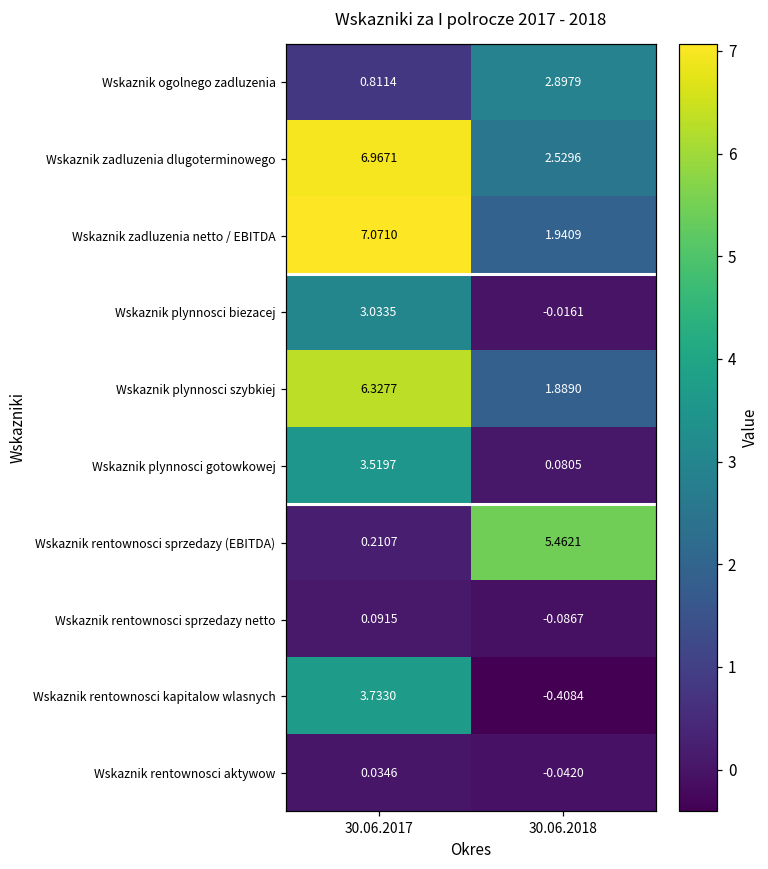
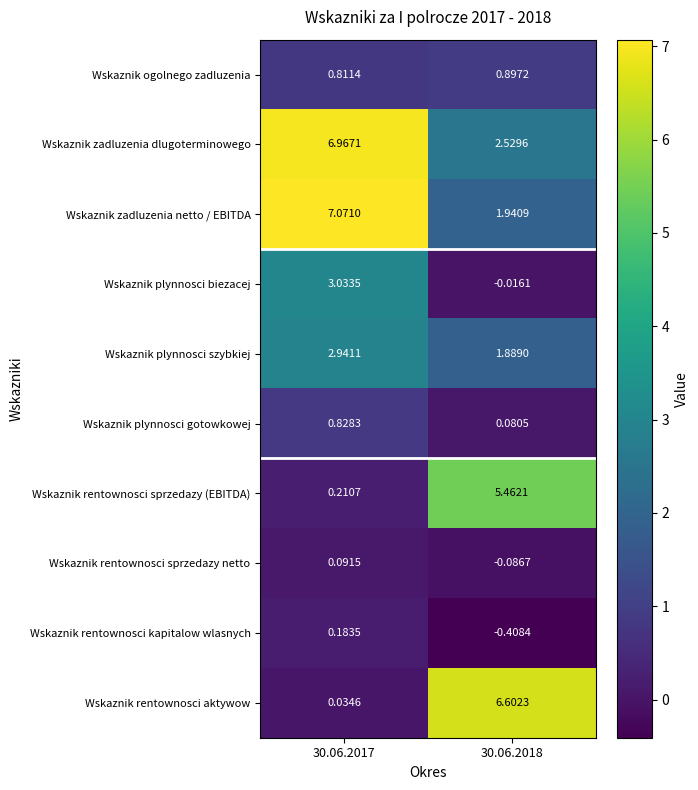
  {
    "Wskaznik ogolnego zadluzenia": {
      "30.06.2017": 0.8114,
-     "30.06.2018": 2.8979
+     "30.06.2018": 0.8972
    },
    "Wskaznik zadluzenia dlugoterminowego": {
      "30.06.2017": 6.9671,
      "30.06.2018": 2.5296
    },
    "Wskaznik zadluzenia netto / EBITDA": {
      "30.06.2017": 7.0710,
      "30.06.2018": 1.9409
    },
    "Wskaznik plynnosci biezacej": {
      "30.06.2017": 3.0335,
      "30.06.2018": -0.0161
    },
    "Wskaznik plynnosci szybkiej": {
-     "30.06.2017": 6.3277,
+     "30.06.2017": 2.9411,
      "30.06.2018": 1.8890
    },
    "Wskaznik plynnosci gotowkowej": {
-     "30.06.2017": 3.5197,
+     "30.06.2017": 0.8283,
      "30.06.2018": 0.0805
    },
    "Wskaznik rentownosci sprzedazy (EBITDA)": {
      "30.06.2017": 0.2107,
      "30.06.2018": 5.4621
    },
    "Wskaznik rentownosci sprzedazy netto": {
      "30.06.2017": 0.0915,
      "30.06.2018": -0.0867
    },
    "Wskaznik rentownosci kapitalow wlasnych": {
-     "30.06.2017": 3.7330,
+     "30.06.2017": 0.1835,
      "30.06.2018": -0.4084
    },
    "Wskaznik rentownosci aktywow": {
      "30.06.2017": 0.0346,
-     "30.06.2018": -0.0420
+     "30.06.2018": 6.6023
    }
  }
